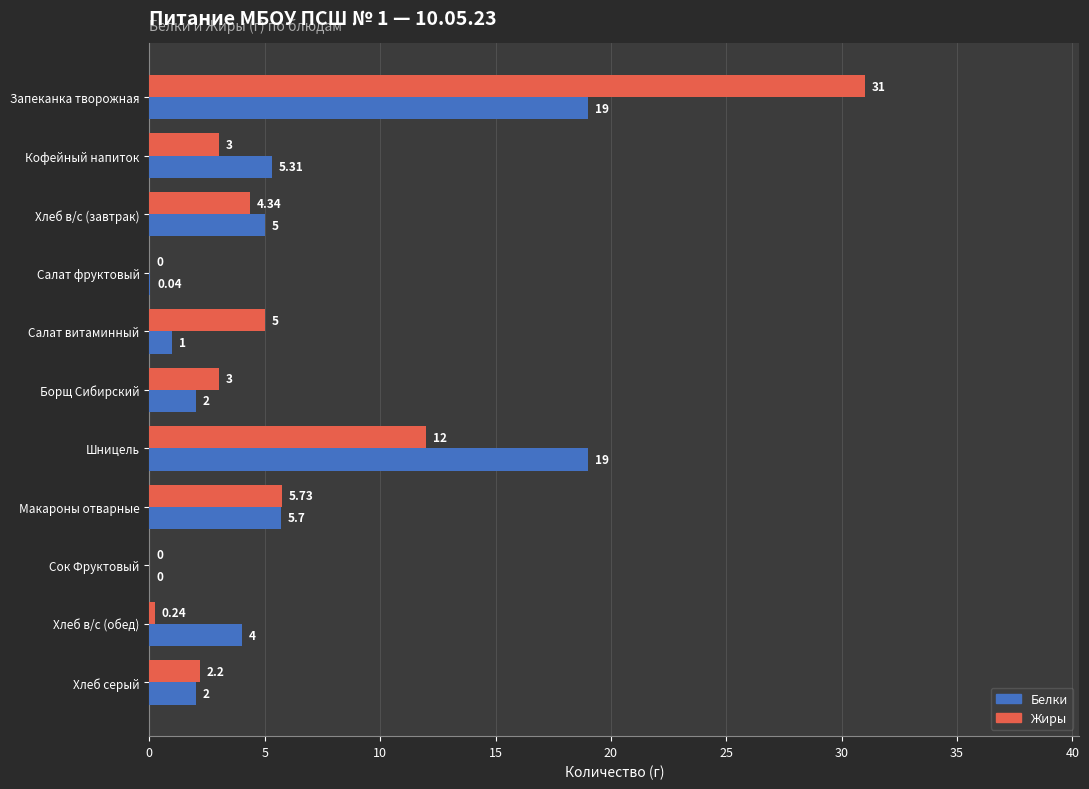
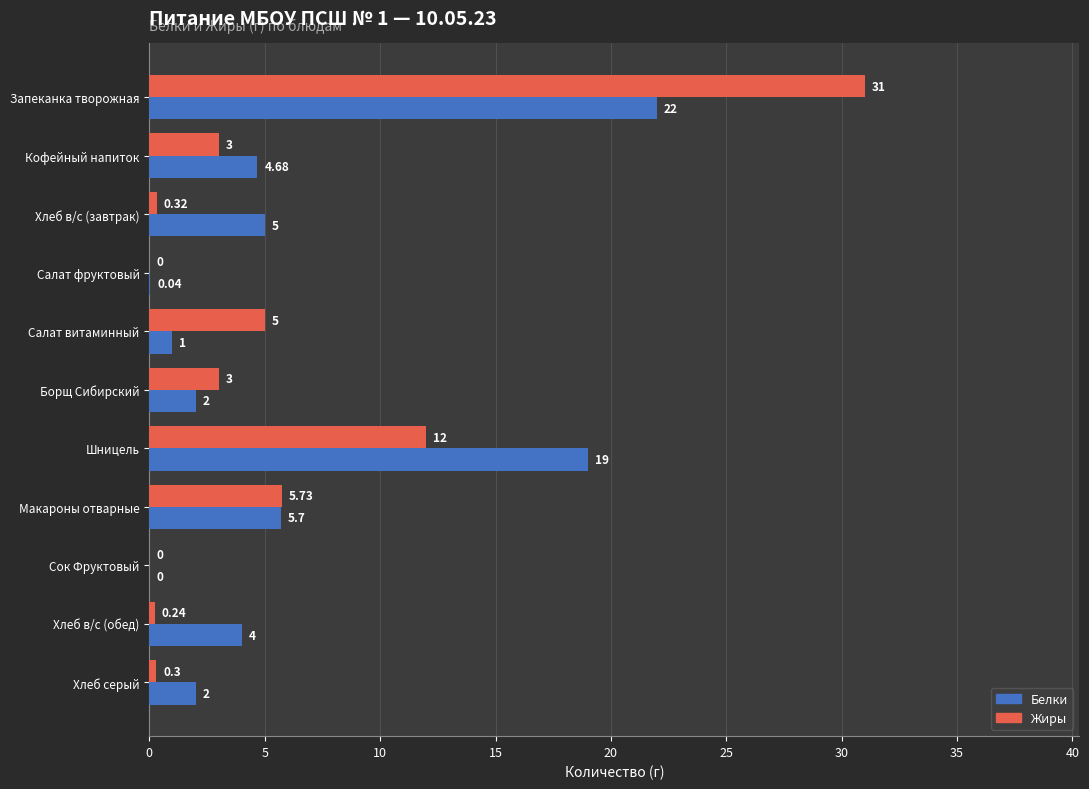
  {
    "Белки": {
-     "Запеканка творожная": 19,
-     "Кофейный напиток": 5.31,
+     "Запеканка творожная": 22,
+     "Кофейный напиток": 4.68,
      "Хлеб в/с (завтрак)": 5,
      "Салат фруктовый": 0.04,
      "Салат витаминный": 1,
      "Борщ Сибирский": 2,
      "Шницель": 19,
      "Макароны отварные": 5.7,
      "Сок Фруктовый": 0,
      "Хлеб в/с (обед)": 4,
      "Хлеб серый": 2
    },
    "Жиры": {
      "Запеканка творожная": 31,
      "Кофейный напиток": 3,
-     "Хлеб в/с (завтрак)": 4.34,
+     "Хлеб в/с (завтрак)": 0.32,
      "Салат фруктовый": 0,
      "Салат витаминный": 5,
      "Борщ Сибирский": 3,
      "Шницель": 12,
      "Макароны отварные": 5.73,
      "Сок Фруктовый": 0,
      "Хлеб в/с (обед)": 0.24,
-     "Хлеб серый": 2.2
+     "Хлеб серый": 0.3
    }
  }
